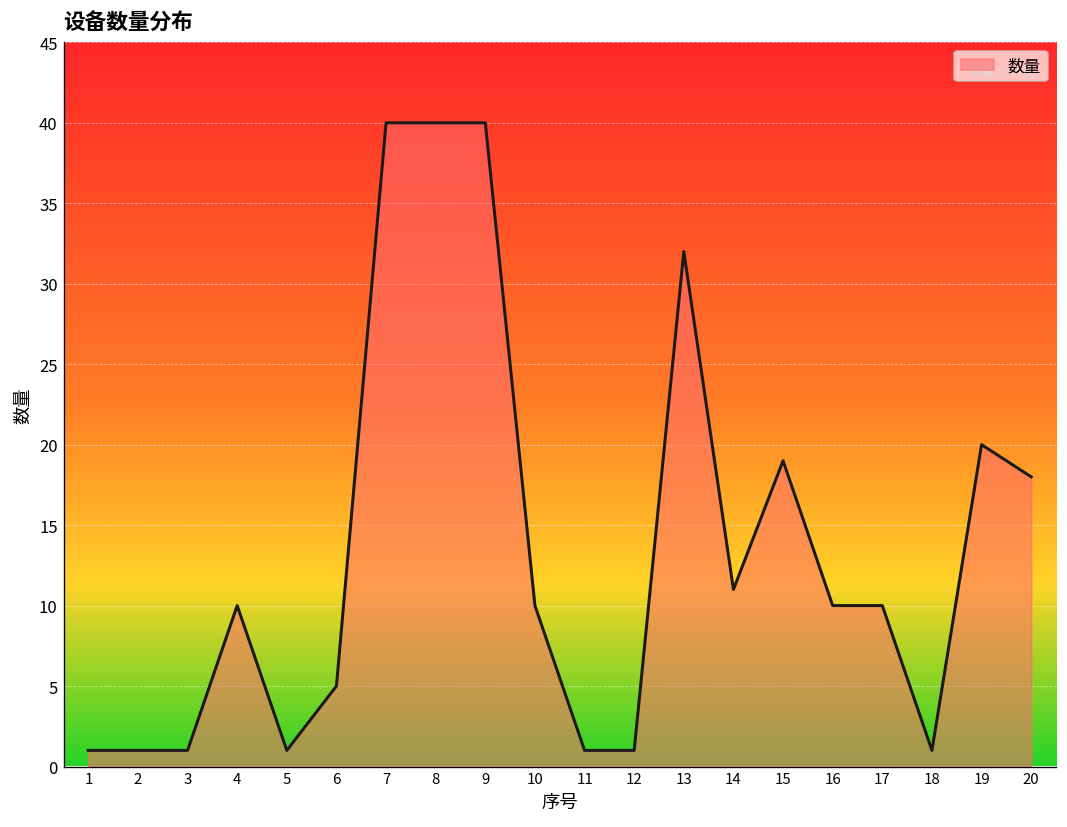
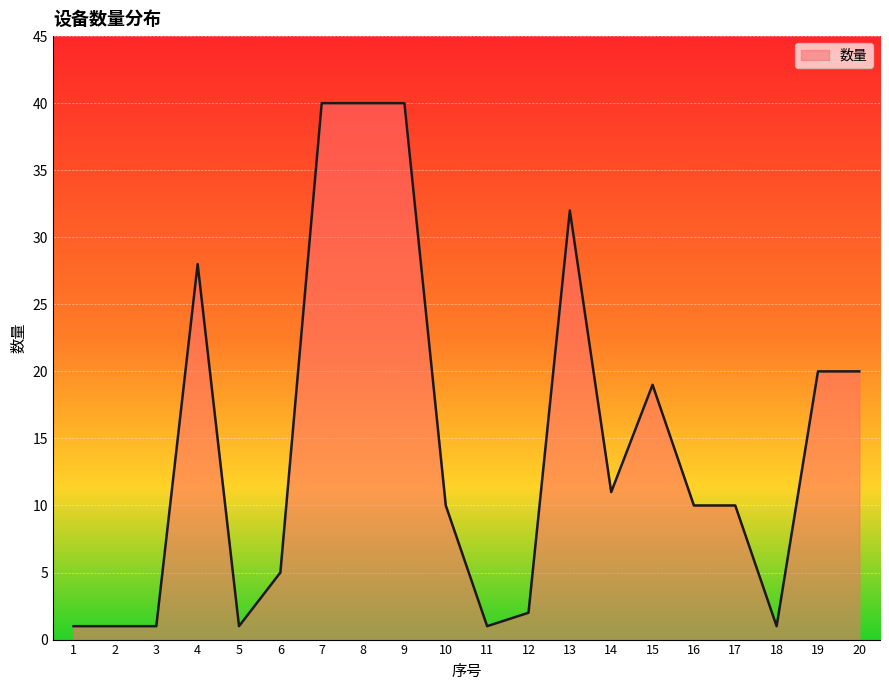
  {
    "1": 1,
    "2": 1,
    "3": 1,
-   "4": 10,
+   "4": 28,
    "5": 1,
    "6": 5,
    "7": 40,
    "8": 40,
    "9": 40,
    "10": 10,
    "11": 1,
-   "12": 1,
+   "12": 2,
    "13": 32,
    "14": 11,
    "15": 19,
    "16": 10,
    "17": 10,
    "18": 1,
    "19": 20,
-   "20": 18
+   "20": 20
  }
